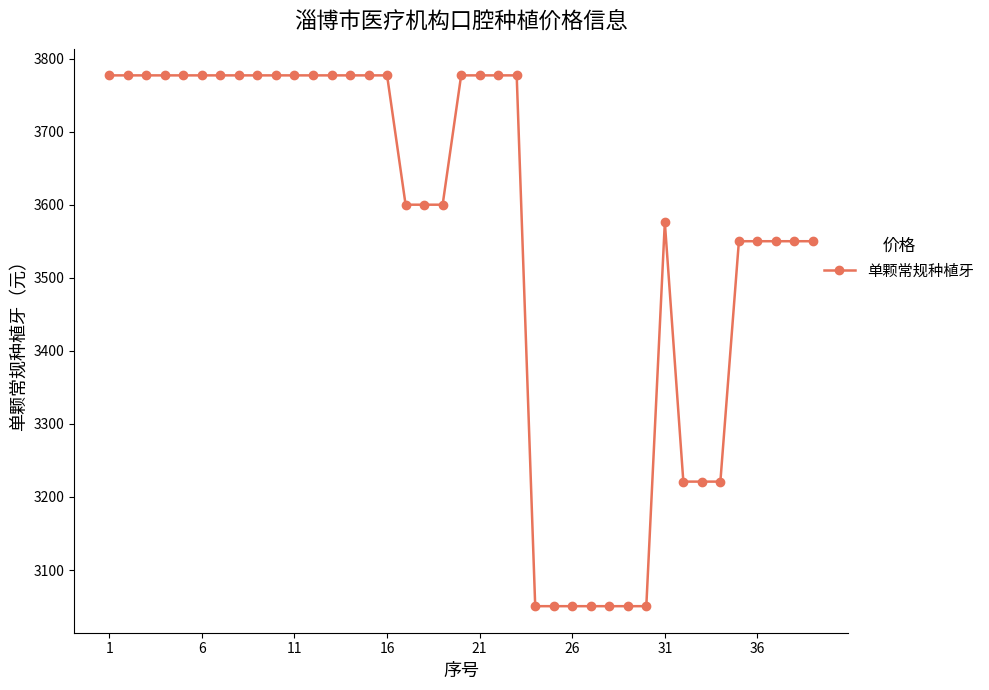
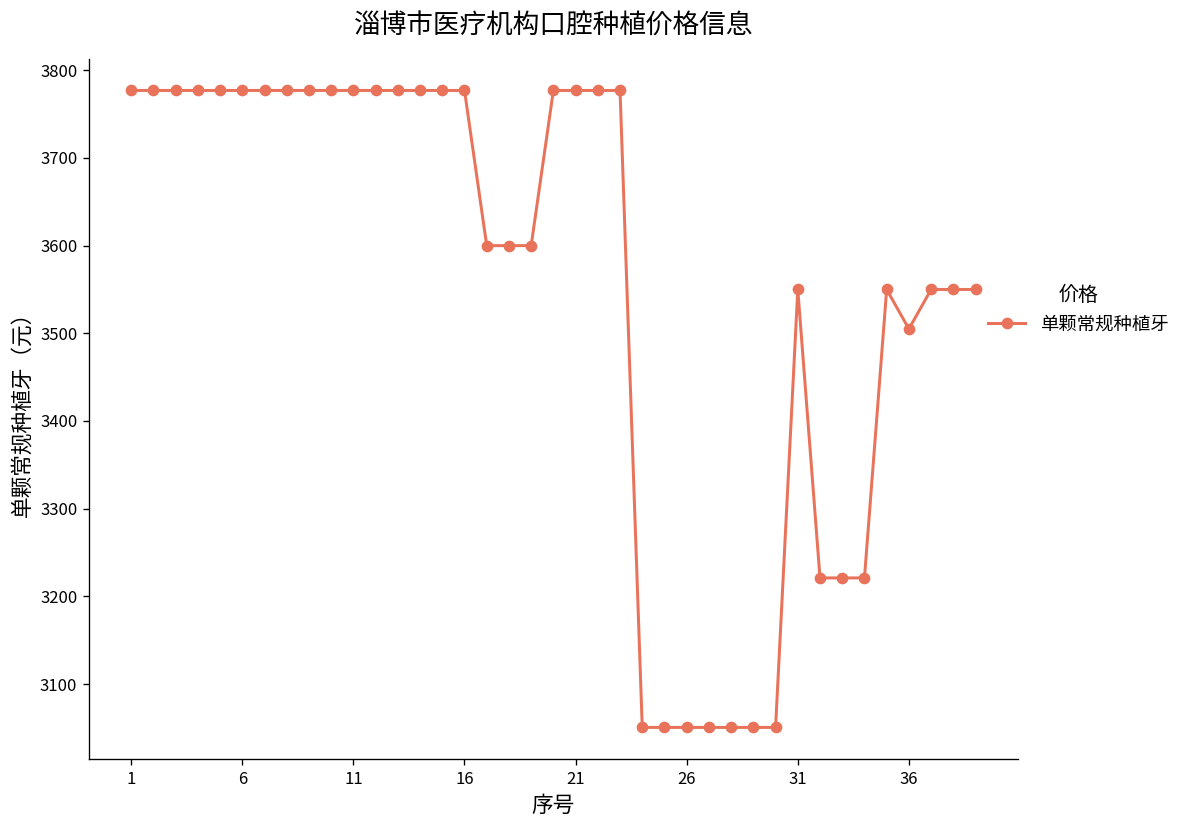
  {
    "1": 3780,
    "6": 3780,
    "11": 3780,
    "16": 3780,
    "21": 3780,
    "26": 3050,
-   "31": 3580,
-   "36": 3550
+   "31": 3550,
+   "36": 3510
  }
